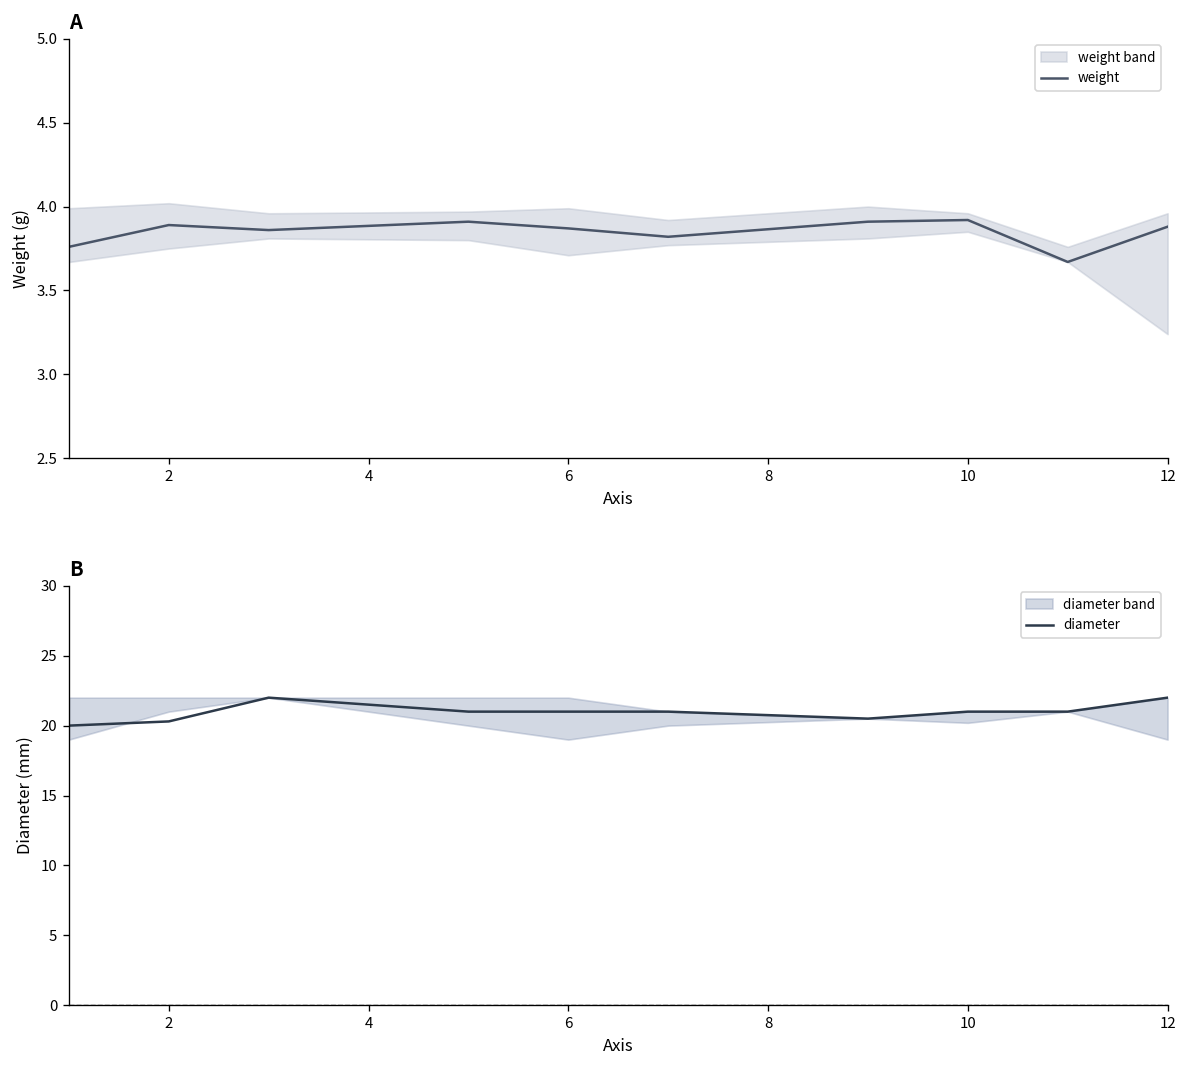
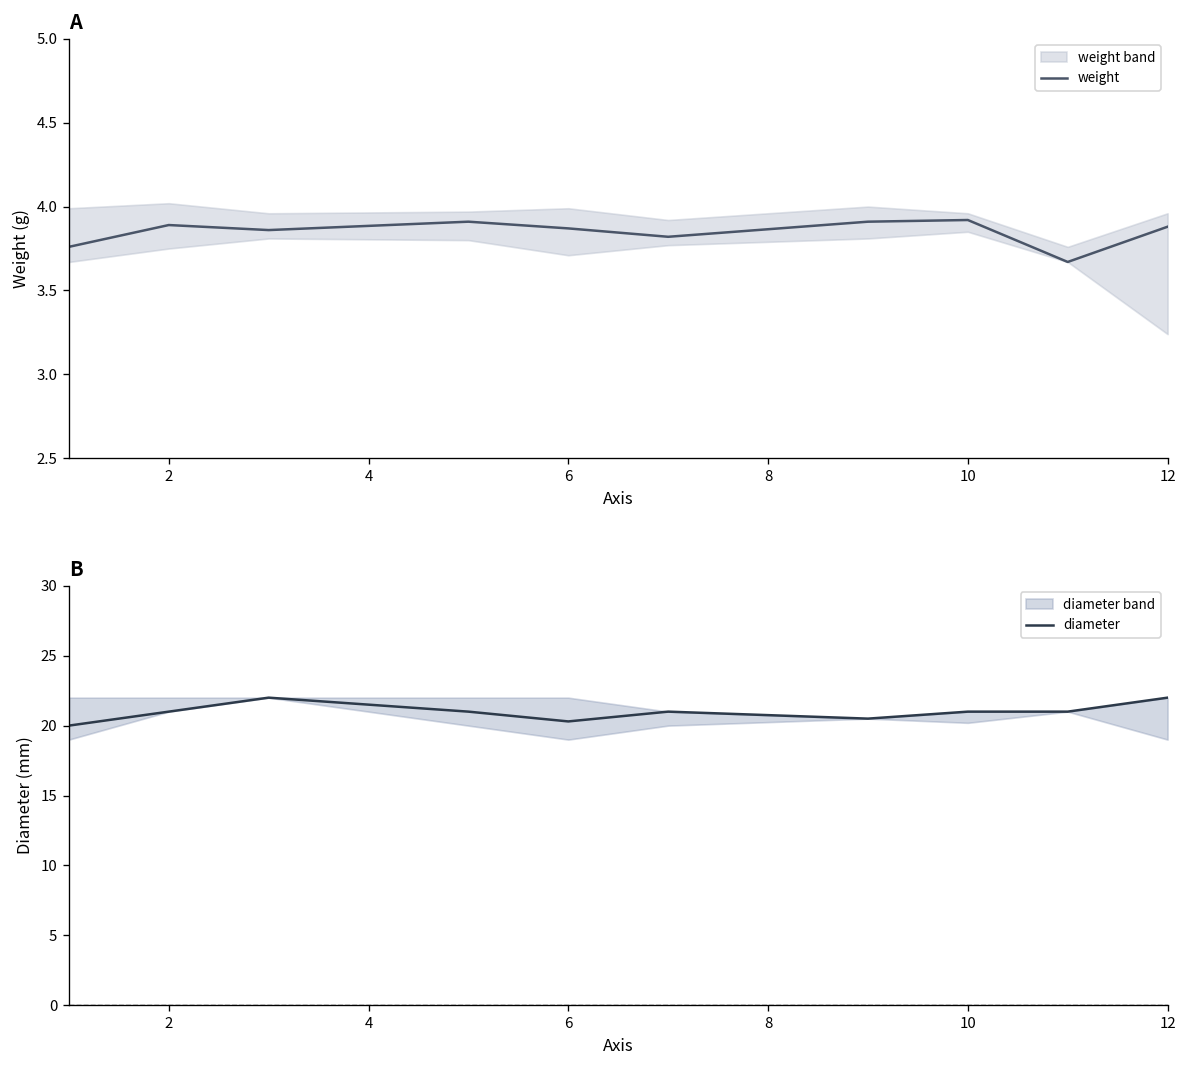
  {
    "A": {
      "weight": {
        "2": 3.89,
        "6": 3.87,
        "10": 3.92,
        "12": 3.88
      }
    },
    "B": {
      "diameter": {
-       "2": 20.3,
-       "6": 21.0
+       "2": 21.0,
+       "6": 20.3
      }
    }
  }
